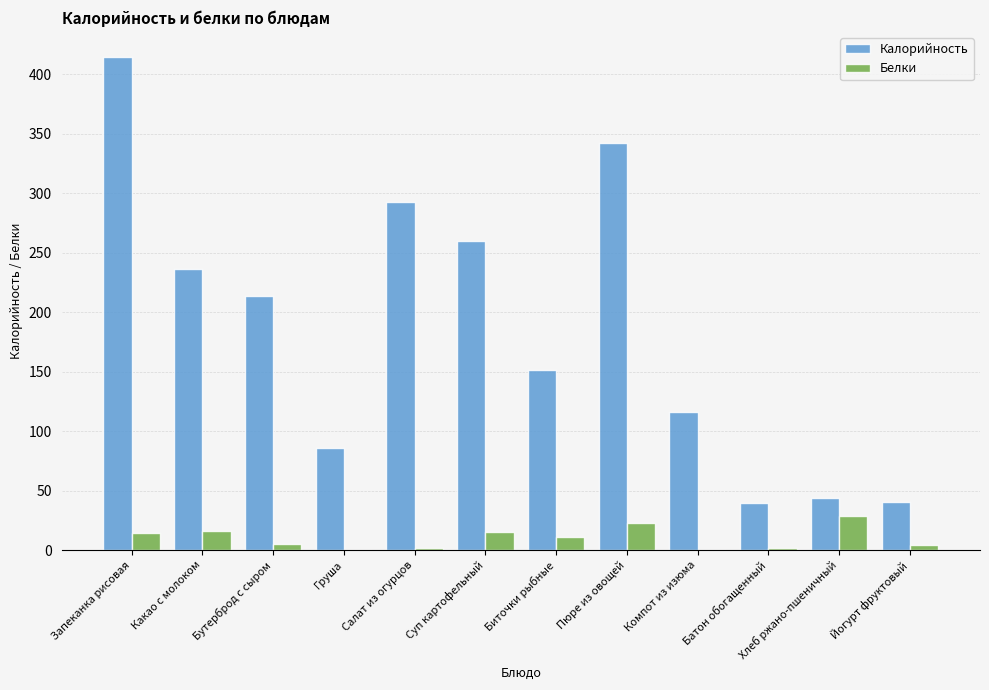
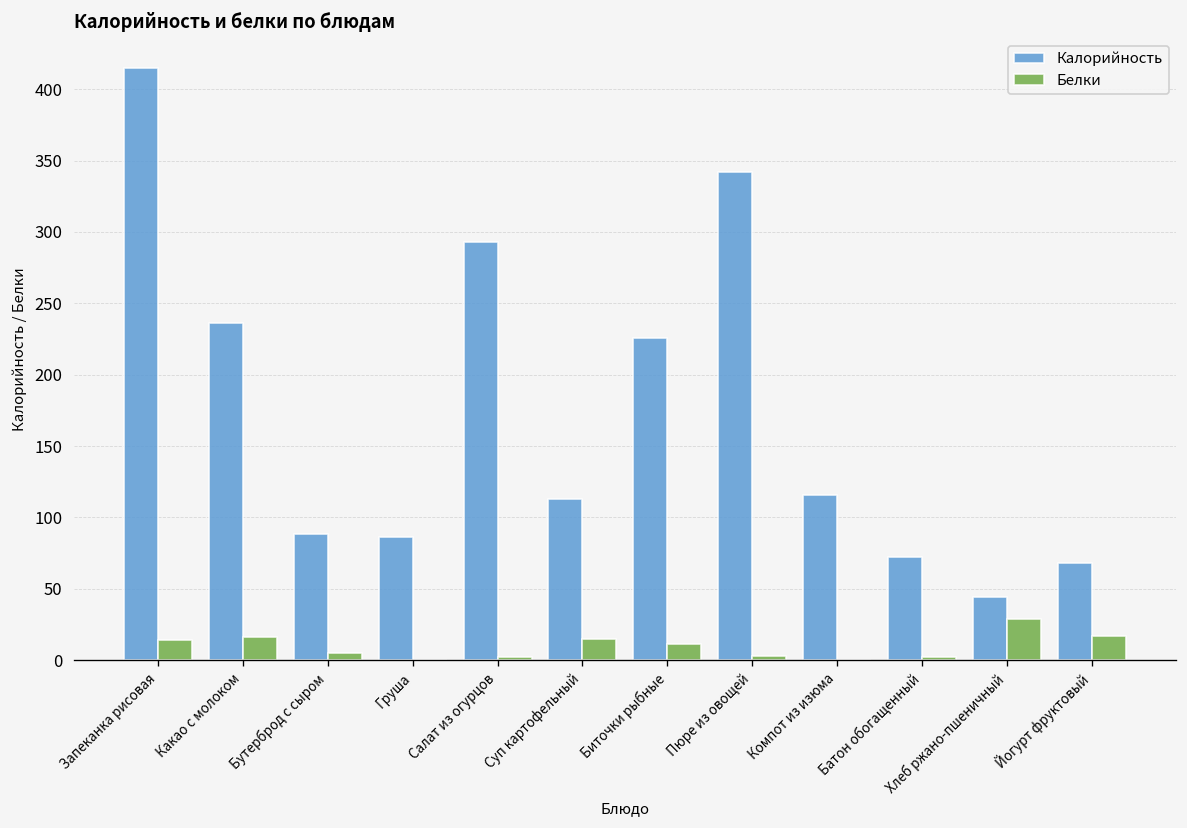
  {
    "Калорийность": {
      "Запеканка рисовая": 415,
      "Какао с молоком": 236,
-     "Бутерброд с сыром": 214,
+     "Бутерброд с сыром": 88,
      "Груша": 86,
      "Салат из огурцов": 293,
-     "Суп картофельный": 260,
-     "Биточки рыбные": 151,
+     "Суп картофельный": 113,
+     "Биточки рыбные": 226,
      "Пюре из овощей": 342,
      "Компот из изюма": 116,
-     "Батон обогащенный": 39,
+     "Батон обогащенный": 72,
      "Хлеб ржано-пшеничный": 44,
-     "Йогурт фруктовый": 40
+     "Йогурт фруктовый": 68
    },
    "Белки": {
      "Запеканка рисовая": 14,
      "Какао с молоком": 16,
      "Бутерброд с сыром": 5,
      "Груша": 0,
      "Суп картофельный": 15,
      "Биточки рыбные": 11,
-     "Пюре из овощей": 23,
+     "Пюре из овощей": 3,
      "Компот из изюма": 0,
      "Хлеб ржано-пшеничный": 29,
-     "Йогурт фруктовый": 4
+     "Йогурт фруктовый": 17
    }
  }
